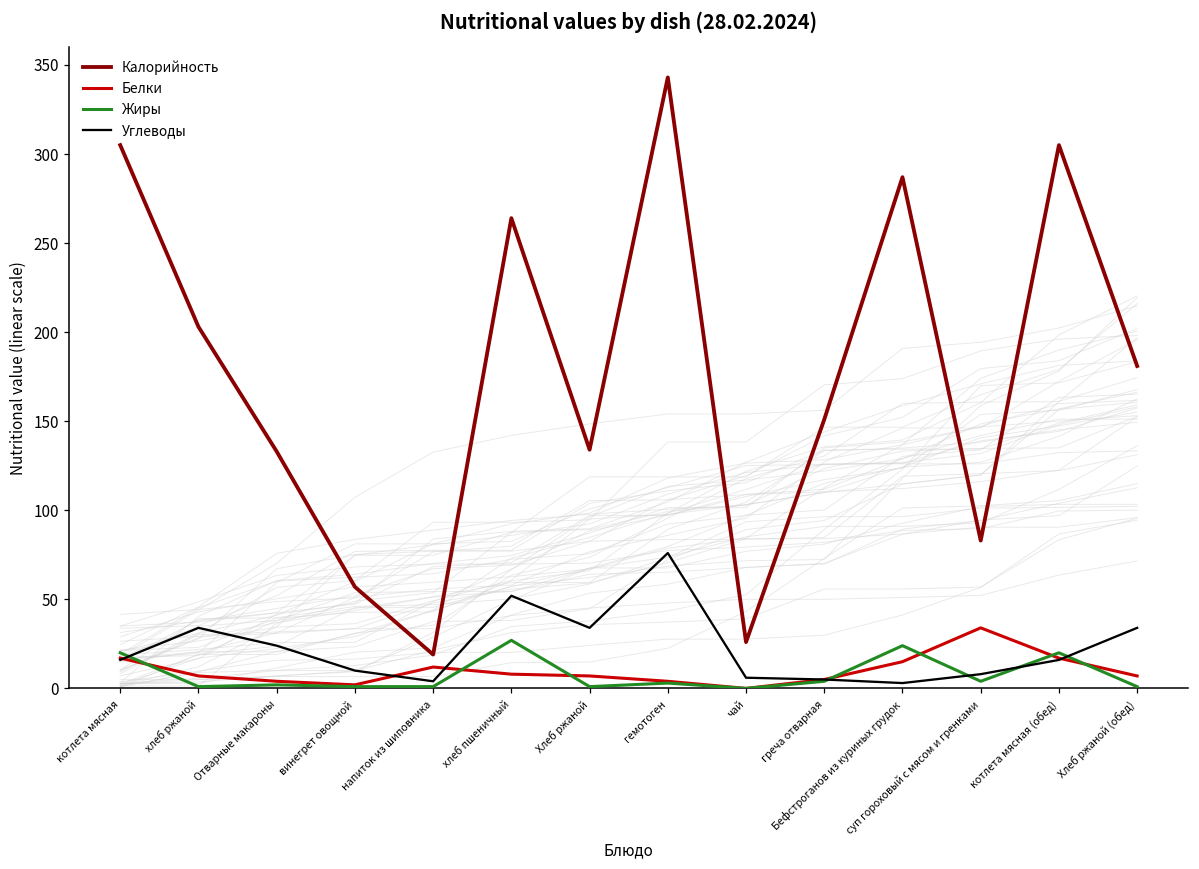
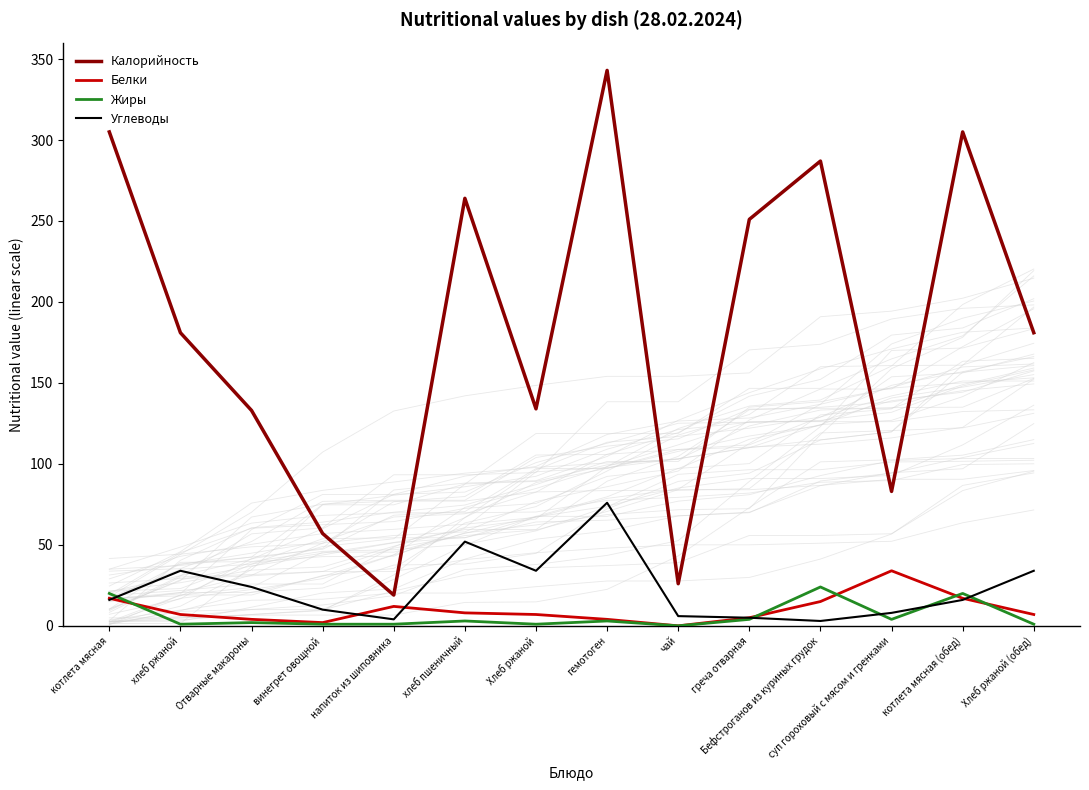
  {
    "Калорийность": {
      "котлета мясная": 305,
-     "хлеб ржаной": 203,
+     "хлеб ржаной": 181,
      "Отварные макароны": 133,
      "хлеб пшеничный": 264,
      "Хлеб ржаной": 134,
      "гемотоген": 343,
      "чай": 26,
-     "греча отварная": 151,
+     "греча отварная": 251,
      "Бефстроганов из куриных грудок": 287,
      "суп гороховый с мясом и гренками": 83,
      "котлета мясная (обед)": 305,
      "Хлеб ржаной (обед)": 181
    },
    "Белки": {
      "Отварные макароны": 4,
      "напиток из шиповника": 12,
      "хлеб пшеничный": 8,
      "Хлеб ржаной": 7,
      "Бефстроганов из куриных грудок": 15,
      "суп гороховый с мясом и гренками": 34,
      "Хлеб ржаной (обед)": 7
    },
    "Жиры": {
      "Отварные макароны": 2,
      "напиток из шиповника": 1,
-     "хлеб пшеничный": 27,
+     "хлеб пшеничный": 3,
      "Хлеб ржаной": 1,
      "Бефстроганов из куриных грудок": 24,
      "суп гороховый с мясом и гренками": 4,
      "котлета мясная (обед)": 20,
      "Хлеб ржаной (обед)": 1
    },
    "Углеводы": {
      "напиток из шиповника": 4,
      "хлеб пшеничный": 52,
      "Хлеб ржаной": 34,
      "чай": 6,
      "Бефстроганов из куриных грудок": 3,
      "суп гороховый с мясом и гренками": 8,
      "Хлеб ржаной (обед)": 34
    }
  }
